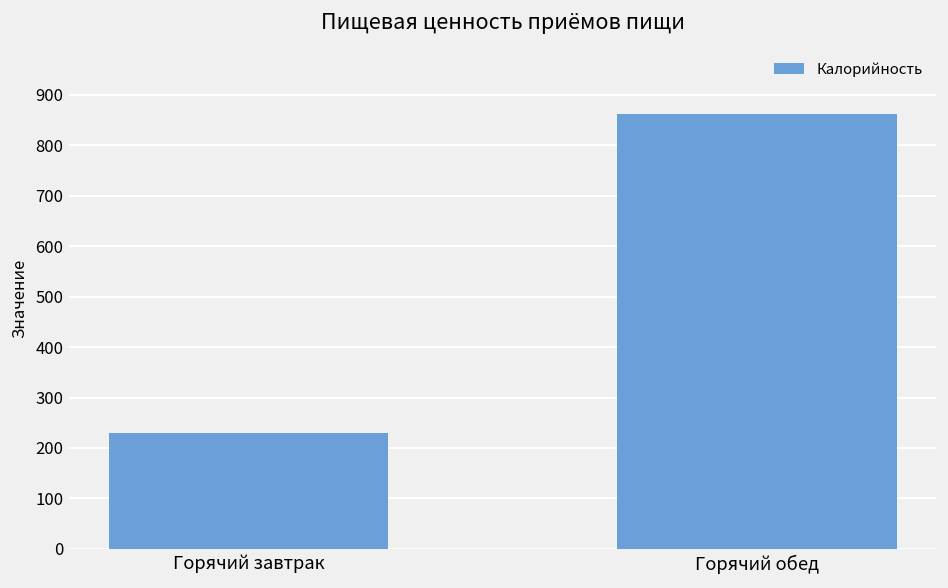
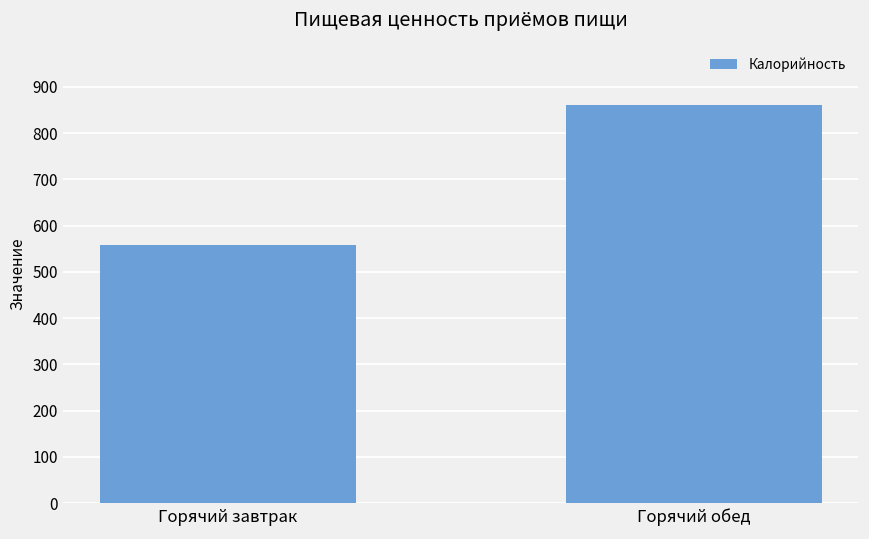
  {
-   "Горячий завтрак": 230,
+   "Горячий завтрак": 560,
    "Горячий обед": 860
  }
